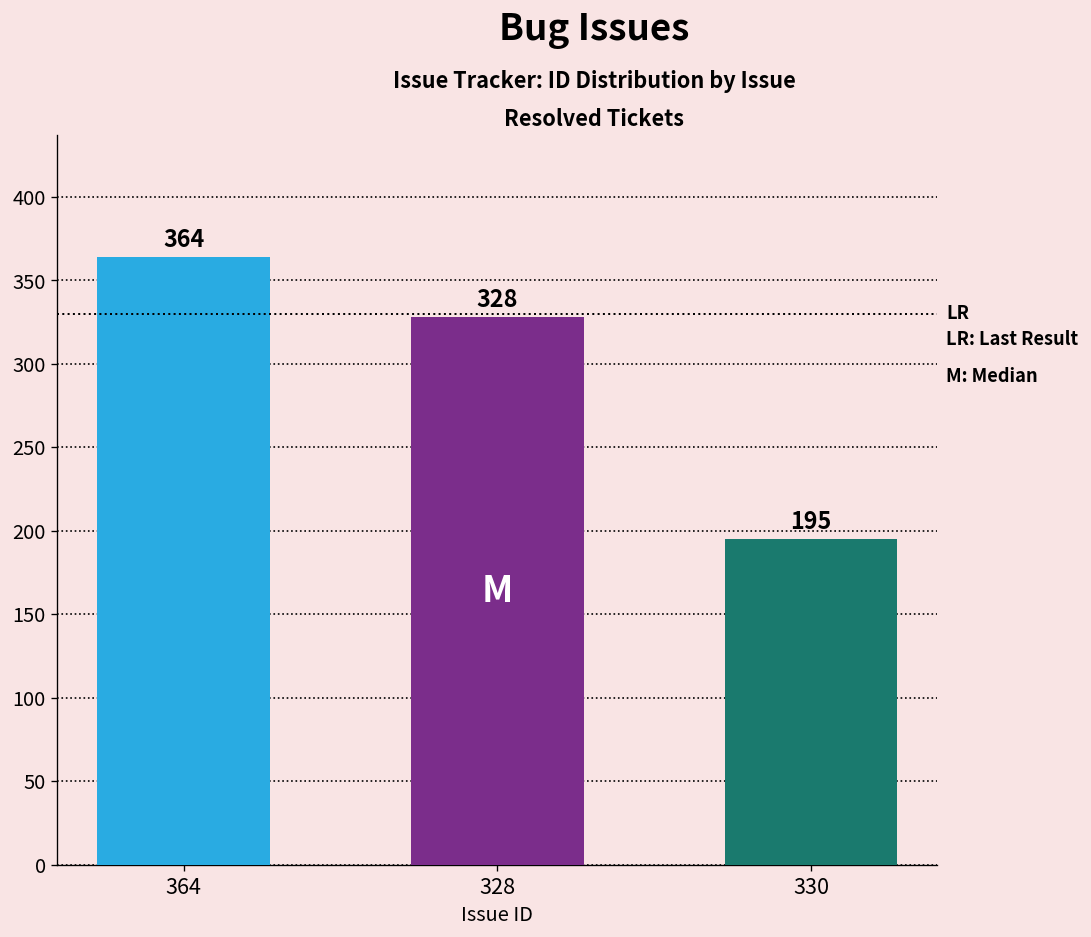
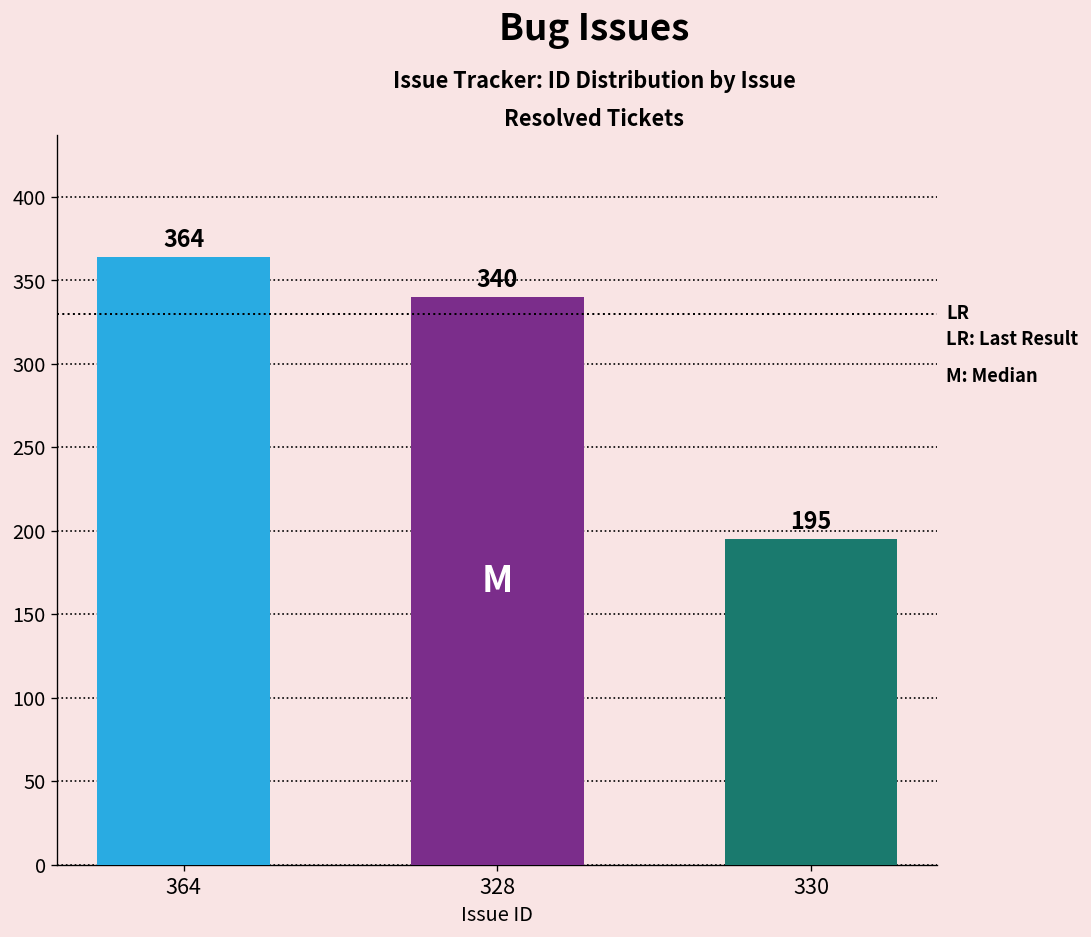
  {
    "364": 364,
-   "328": 328,
+   "328": 340,
    "330": 195
  }
